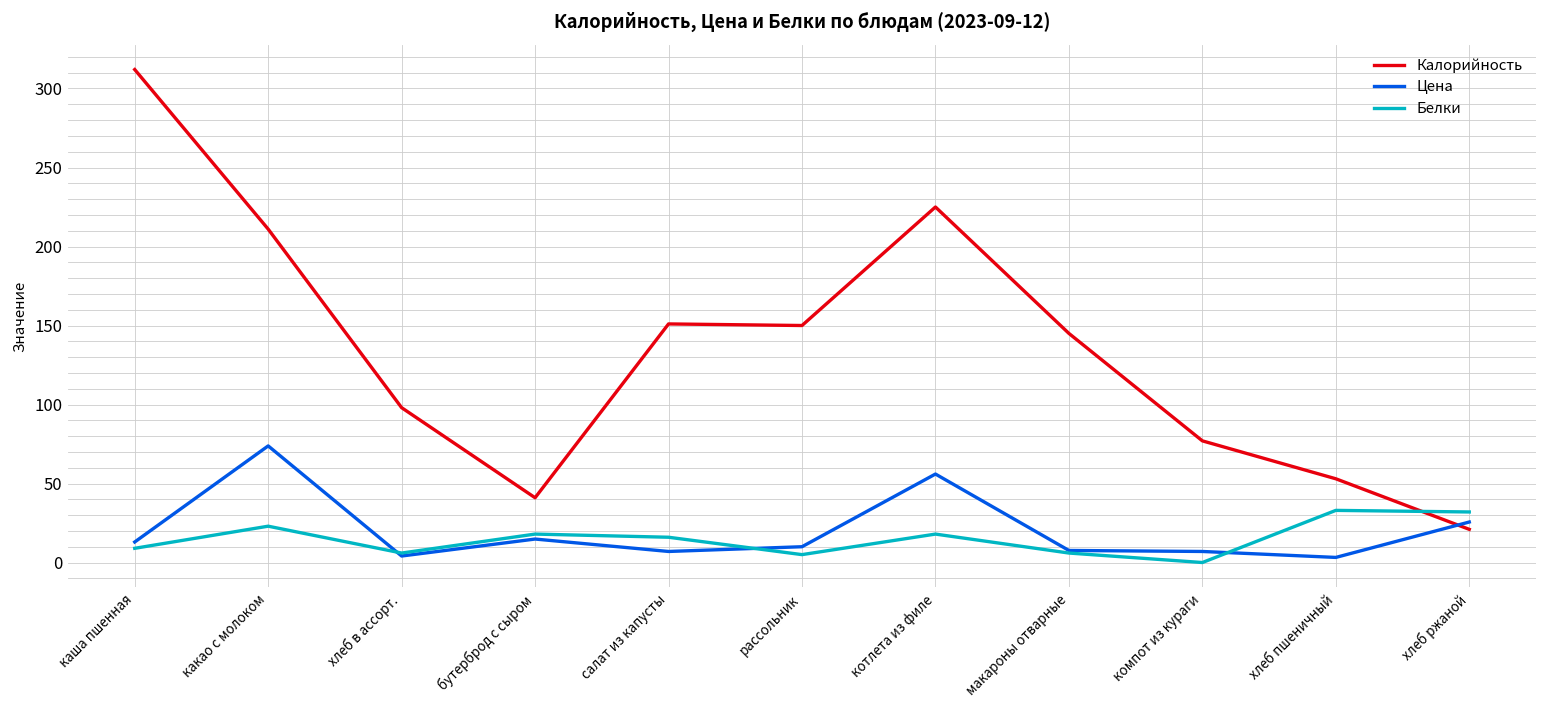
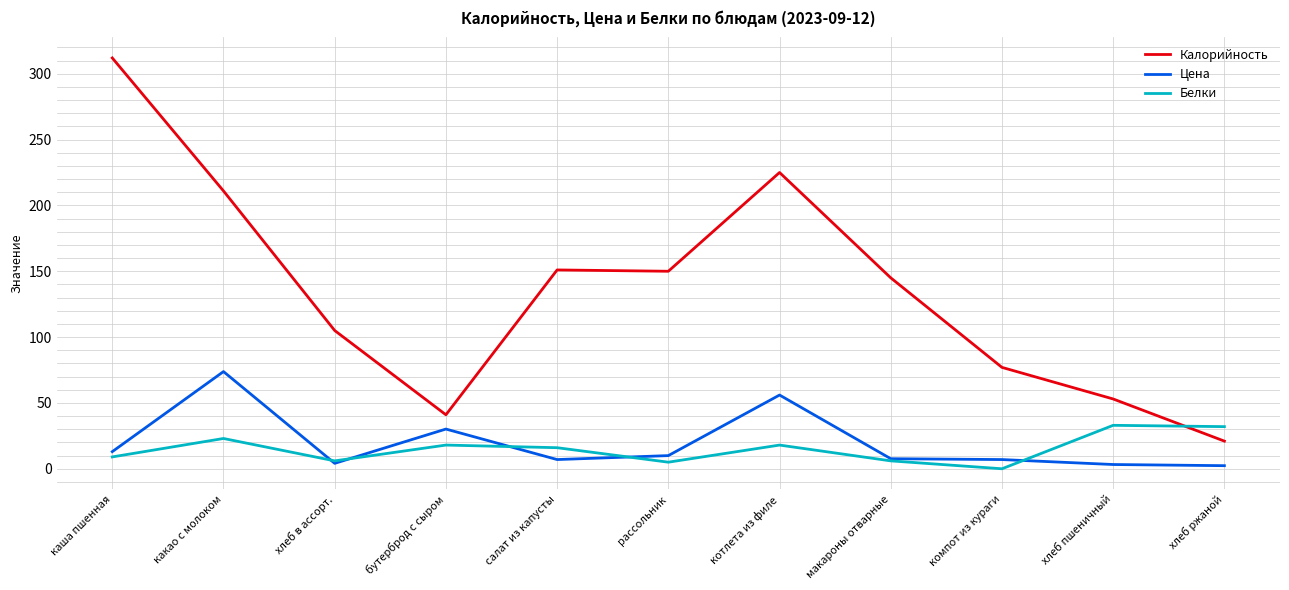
  {
    "Калорийность": {
      "каша пшенная": 312,
      "какао с молоком": 211,
-     "хлеб в ассорт.": 98,
+     "хлеб в ассорт.": 105,
      "бутерброд с сыром": 41,
      "салат из капусты": 151,
      "рассольник": 150,
      "котлета из филе": 225,
      "макароны отварные": 145,
      "компот из кураги": 77,
      "хлеб пшеничный": 53,
      "хлеб ржаной": 21
    },
    "Цена": {
      "каша пшенная": 13,
      "какао с молоком": 74,
-     "бутерброд с сыром": 15,
+     "бутерброд с сыром": 30,
      "салат из капусты": 7,
      "рассольник": 10,
      "котлета из филе": 56,
      "компот из кураги": 7,
      "хлеб пшеничный": 3,
-     "хлеб ржаной": 26
+     "хлеб ржаной": 2
    },
    "Белки": {
      "каша пшенная": 9,
      "какао с молоком": 23,
      "бутерброд с сыром": 18,
      "салат из капусты": 16,
      "рассольник": 5,
      "котлета из филе": 18,
      "компот из кураги": 0,
      "хлеб пшеничный": 33,
      "хлеб ржаной": 32
    }
  }
